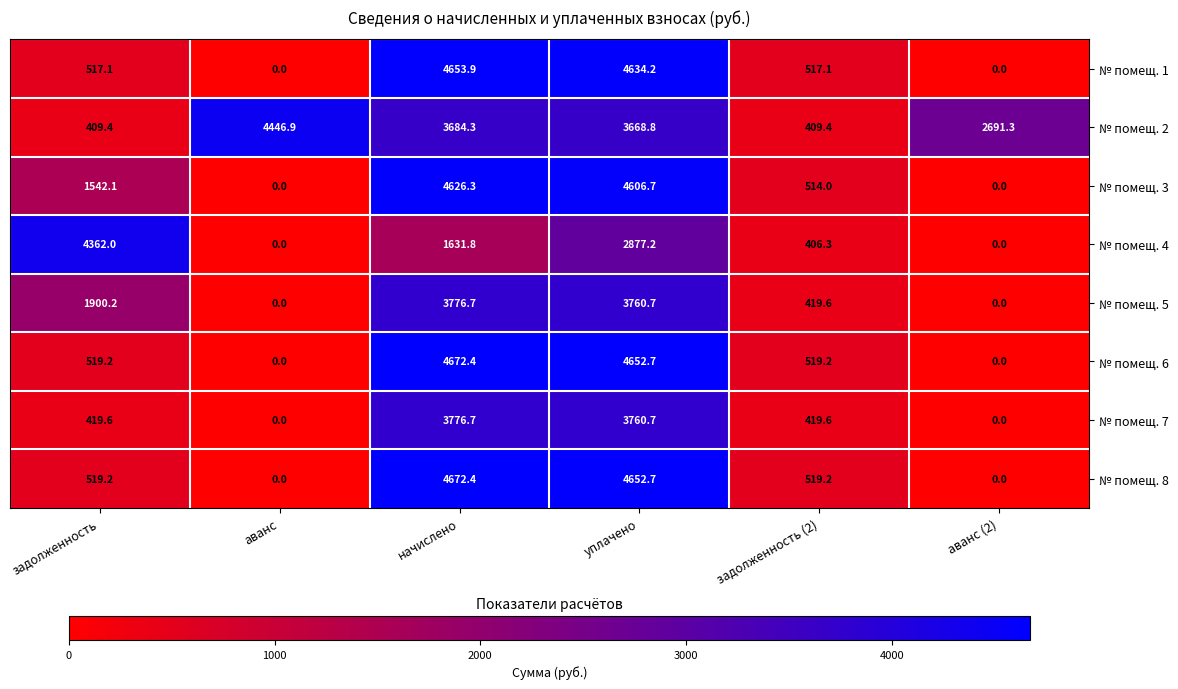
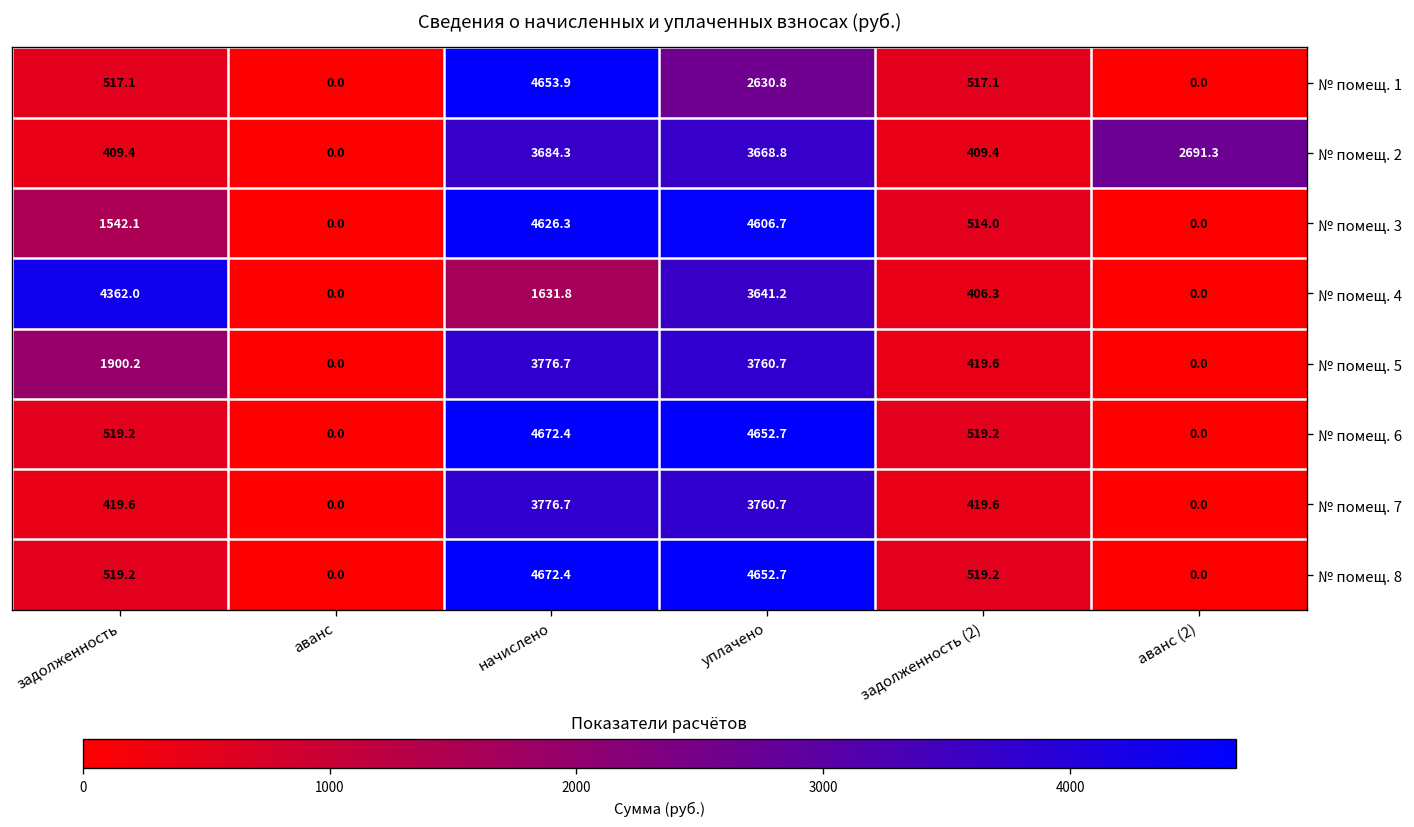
  {
    "№ помещ. 1": {
      "задолженность": 517.1,
      "аванс": 0.0,
      "начислено": 4653.9,
-     "уплачено": 4634.2,
+     "уплачено": 2630.8,
      "задолженность (2)": 517.1,
      "аванс (2)": 0.0
    },
    "№ помещ. 2": {
      "задолженность": 409.4,
-     "аванс": 4446.9,
+     "аванс": 0.0,
      "начислено": 3684.3,
      "уплачено": 3668.8,
      "задолженность (2)": 409.4,
      "аванс (2)": 2691.3
    },
    "№ помещ. 3": {
      "задолженность": 1542.1,
      "аванс": 0.0,
      "начислено": 4626.3,
      "уплачено": 4606.7,
      "задолженность (2)": 514.0,
      "аванс (2)": 0.0
    },
    "№ помещ. 4": {
      "задолженность": 4362.0,
      "аванс": 0.0,
      "начислено": 1631.8,
-     "уплачено": 2877.2,
+     "уплачено": 3641.2,
      "задолженность (2)": 406.3,
      "аванс (2)": 0.0
    },
    "№ помещ. 5": {
      "задолженность": 1900.2,
      "аванс": 0.0,
      "начислено": 3776.7,
      "уплачено": 3760.7,
      "задолженность (2)": 419.6,
      "аванс (2)": 0.0
    },
    "№ помещ. 6": {
      "задолженность": 519.2,
      "аванс": 0.0,
      "начислено": 4672.4,
      "уплачено": 4652.7,
      "задолженность (2)": 519.2,
      "аванс (2)": 0.0
    },
    "№ помещ. 7": {
      "задолженность": 419.6,
      "аванс": 0.0,
      "начислено": 3776.7,
      "уплачено": 3760.7,
      "задолженность (2)": 419.6,
      "аванс (2)": 0.0
    },
    "№ помещ. 8": {
      "задолженность": 519.2,
      "аванс": 0.0,
      "начислено": 4672.4,
      "уплачено": 4652.7,
      "задолженность (2)": 519.2,
      "аванс (2)": 0.0
    }
  }
